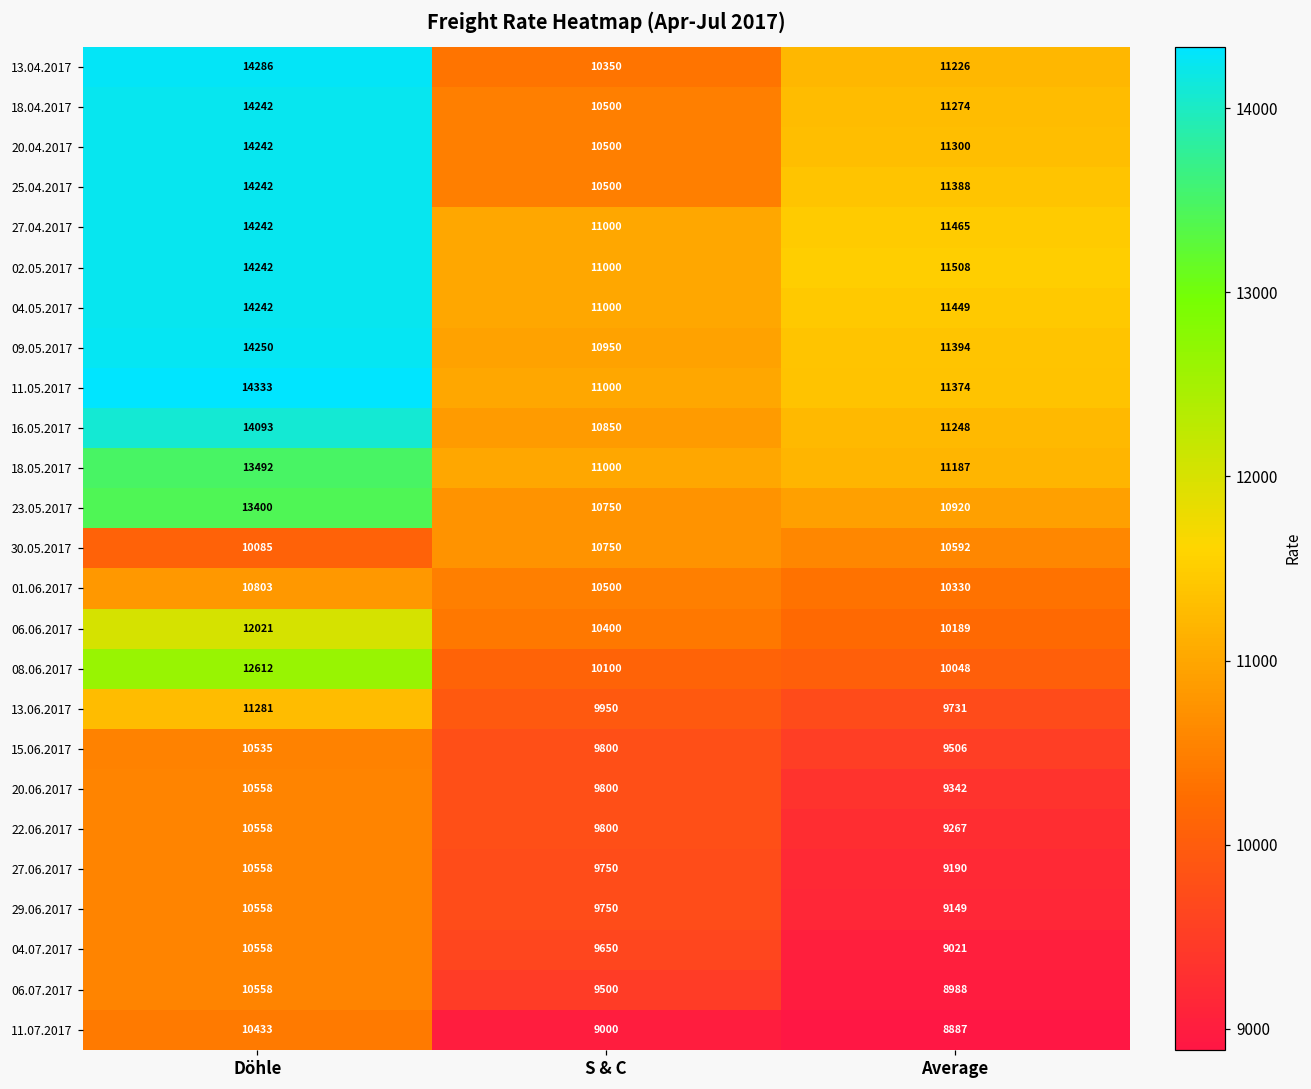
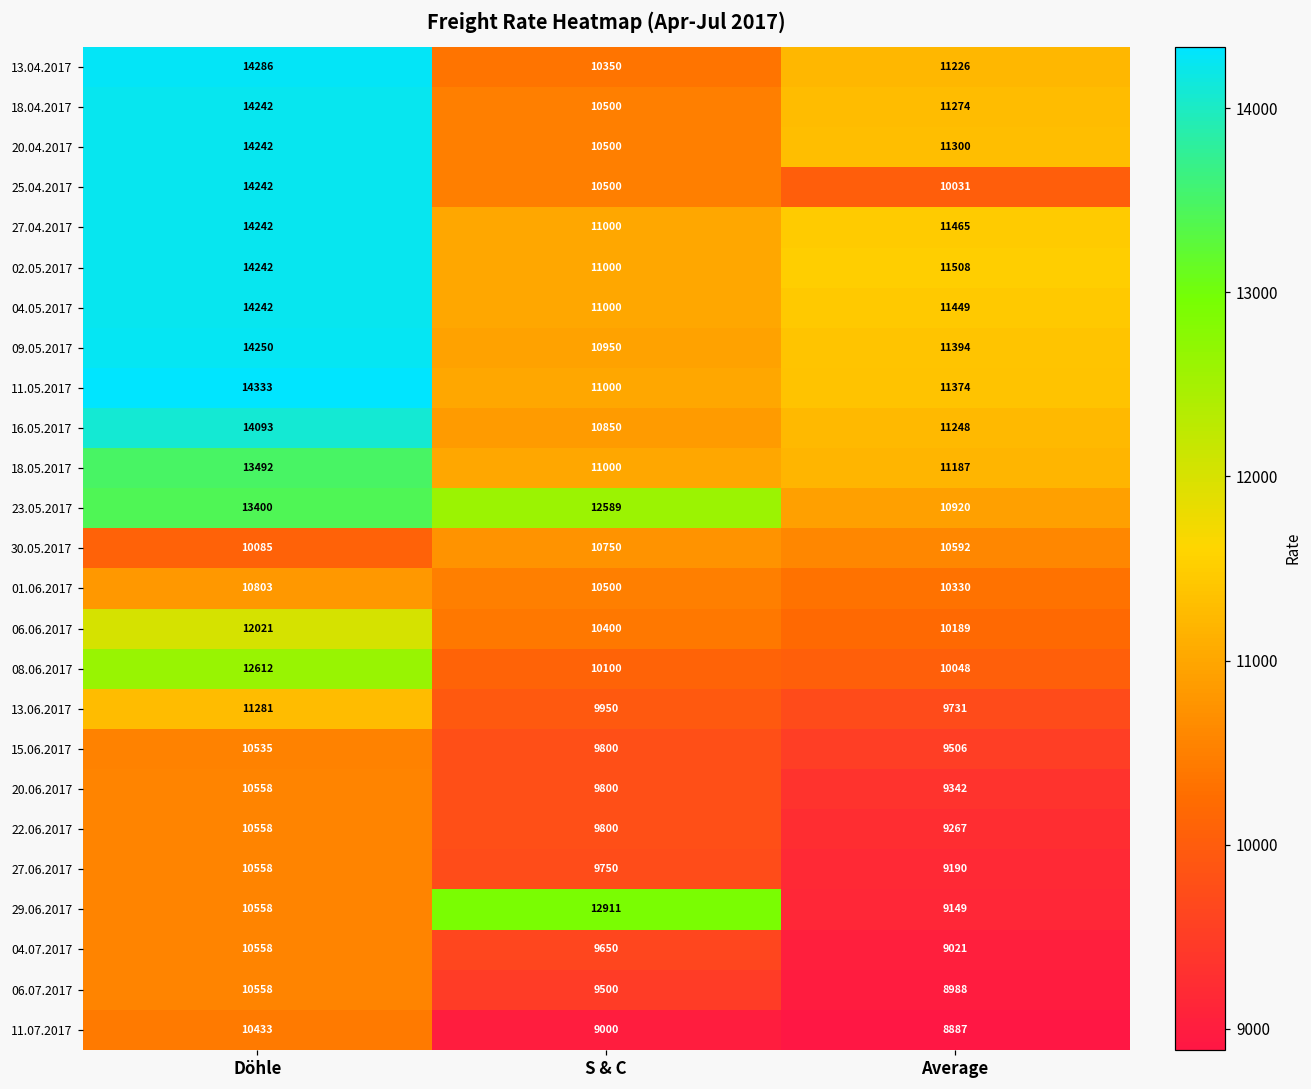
  {
    "13.04.2017": {
      "Döhle": 14286,
      "S & C": 10350,
      "Average": 11226
    },
    "18.04.2017": {
      "Döhle": 14242,
      "S & C": 10500,
      "Average": 11274
    },
    "20.04.2017": {
      "Döhle": 14242,
      "S & C": 10500,
      "Average": 11300
    },
    "25.04.2017": {
      "Döhle": 14242,
      "S & C": 10500,
-     "Average": 11388
+     "Average": 10031
    },
    "27.04.2017": {
      "Döhle": 14242,
      "S & C": 11000,
      "Average": 11465
    },
    "02.05.2017": {
      "Döhle": 14242,
      "S & C": 11000,
      "Average": 11508
    },
    "04.05.2017": {
      "Döhle": 14242,
      "S & C": 11000,
      "Average": 11449
    },
    "09.05.2017": {
      "Döhle": 14250,
      "S & C": 10950,
      "Average": 11394
    },
    "11.05.2017": {
      "Döhle": 14333,
      "S & C": 11000,
      "Average": 11374
    },
    "16.05.2017": {
      "Döhle": 14093,
      "S & C": 10850,
      "Average": 11248
    },
    "18.05.2017": {
      "Döhle": 13492,
      "S & C": 11000,
      "Average": 11187
    },
    "23.05.2017": {
      "Döhle": 13400,
-     "S & C": 10750,
+     "S & C": 12589,
      "Average": 10920
    },
    "30.05.2017": {
      "Döhle": 10085,
      "S & C": 10750,
      "Average": 10592
    },
    "01.06.2017": {
      "Döhle": 10803,
      "S & C": 10500,
      "Average": 10330
    },
    "06.06.2017": {
      "Döhle": 12021,
      "S & C": 10400,
      "Average": 10189
    },
    "08.06.2017": {
      "Döhle": 12612,
      "S & C": 10100,
      "Average": 10048
    },
    "13.06.2017": {
      "Döhle": 11281,
      "S & C": 9950,
      "Average": 9731
    },
    "15.06.2017": {
      "Döhle": 10535,
      "S & C": 9800,
      "Average": 9506
    },
    "20.06.2017": {
      "Döhle": 10558,
      "S & C": 9800,
      "Average": 9342
    },
    "22.06.2017": {
      "Döhle": 10558,
      "S & C": 9800,
      "Average": 9267
    },
    "27.06.2017": {
      "Döhle": 10558,
      "S & C": 9750,
      "Average": 9190
    },
    "29.06.2017": {
      "Döhle": 10558,
-     "S & C": 9750,
+     "S & C": 12911,
      "Average": 9149
    },
    "04.07.2017": {
      "Döhle": 10558,
      "S & C": 9650,
      "Average": 9021
    },
    "06.07.2017": {
      "Döhle": 10558,
      "S & C": 9500,
      "Average": 8988
    },
    "11.07.2017": {
      "Döhle": 10433,
      "S & C": 9000,
      "Average": 8887
    }
  }
